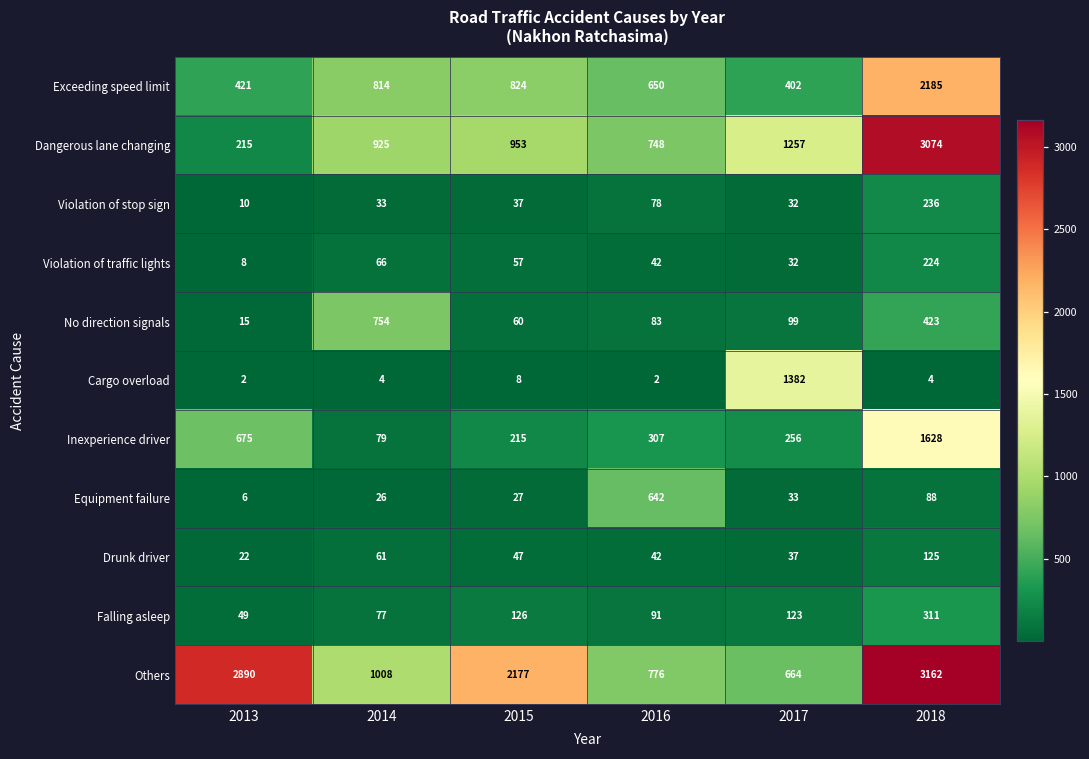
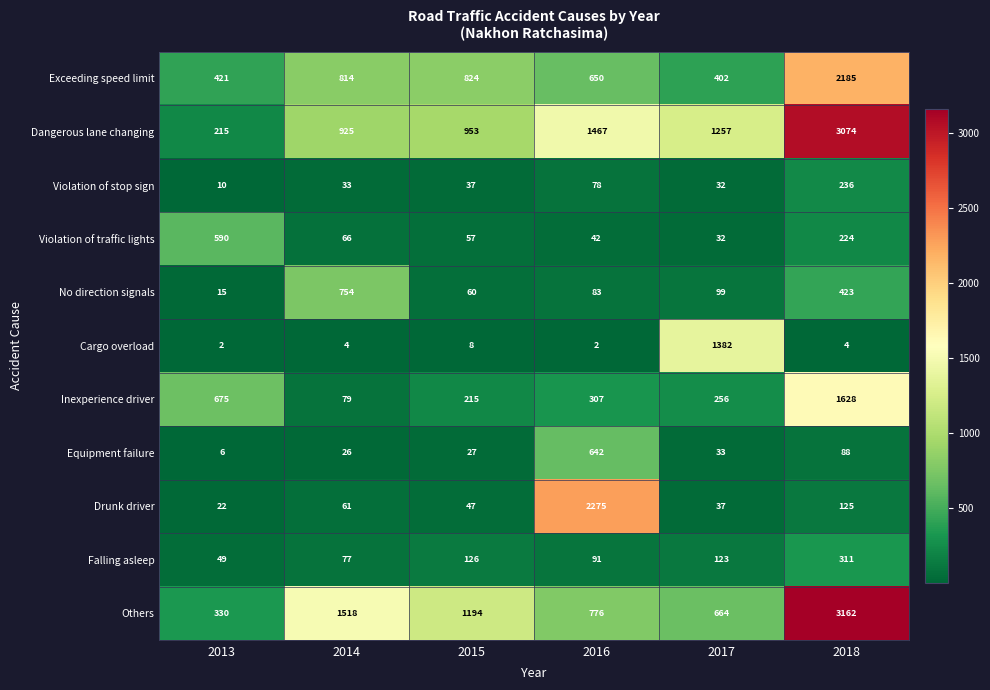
  {
    "Exceeding speed limit": {
      "2013": 421,
      "2014": 814,
      "2015": 824,
      "2016": 650,
      "2017": 402,
      "2018": 2185
    },
    "Dangerous lane changing": {
      "2013": 215,
      "2014": 925,
      "2015": 953,
-     "2016": 748,
+     "2016": 1467,
      "2017": 1257,
      "2018": 3074
    },
    "Violation of stop sign": {
      "2013": 10,
      "2014": 33,
      "2015": 37,
      "2016": 78,
      "2017": 32,
      "2018": 236
    },
    "Violation of traffic lights": {
-     "2013": 8,
+     "2013": 590,
      "2014": 66,
      "2015": 57,
      "2016": 42,
      "2017": 32,
      "2018": 224
    },
    "No direction signals": {
      "2013": 15,
      "2014": 754,
      "2015": 60,
      "2016": 83,
      "2017": 99,
      "2018": 423
    },
    "Cargo overload": {
      "2013": 2,
      "2014": 4,
      "2015": 8,
      "2016": 2,
      "2017": 1382,
      "2018": 4
    },
    "Inexperience driver": {
      "2013": 675,
      "2014": 79,
      "2015": 215,
      "2016": 307,
      "2017": 256,
      "2018": 1628
    },
    "Equipment failure": {
      "2013": 6,
      "2014": 26,
      "2015": 27,
      "2016": 642,
      "2017": 33,
      "2018": 88
    },
    "Drunk driver": {
      "2013": 22,
      "2014": 61,
      "2015": 47,
-     "2016": 42,
+     "2016": 2275,
      "2017": 37,
      "2018": 125
    },
    "Falling asleep": {
      "2013": 49,
      "2014": 77,
      "2015": 126,
      "2016": 91,
      "2017": 123,
      "2018": 311
    },
    "Others": {
-     "2013": 2890,
-     "2014": 1008,
-     "2015": 2177,
+     "2013": 330,
+     "2014": 1518,
+     "2015": 1194,
      "2016": 776,
      "2017": 664,
      "2018": 3162
    }
  }
